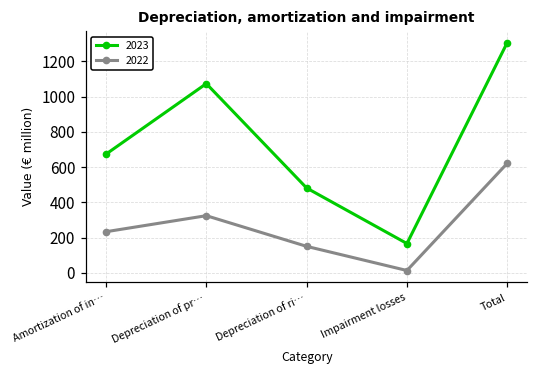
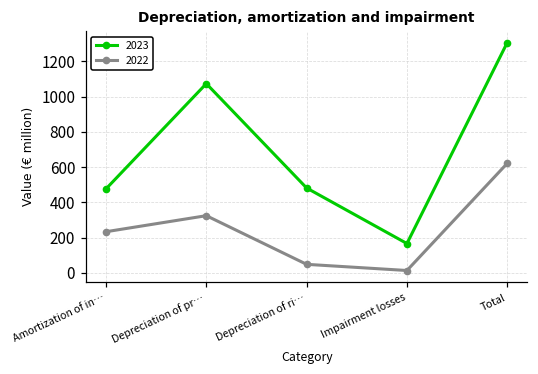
  {
    "2023": {
-     "Amortization of in…": 670,
+     "Amortization of in…": 480,
      "Depreciation of pr…": 1070,
      "Depreciation of ri…": 480,
      "Impairment losses": 170,
      "Total": 1310
    },
    "2022": {
      "Amortization of in…": 230,
      "Depreciation of pr…": 330,
-     "Depreciation of ri…": 150,
+     "Depreciation of ri…": 50,
      "Impairment losses": 10,
      "Total": 620
    }
  }
